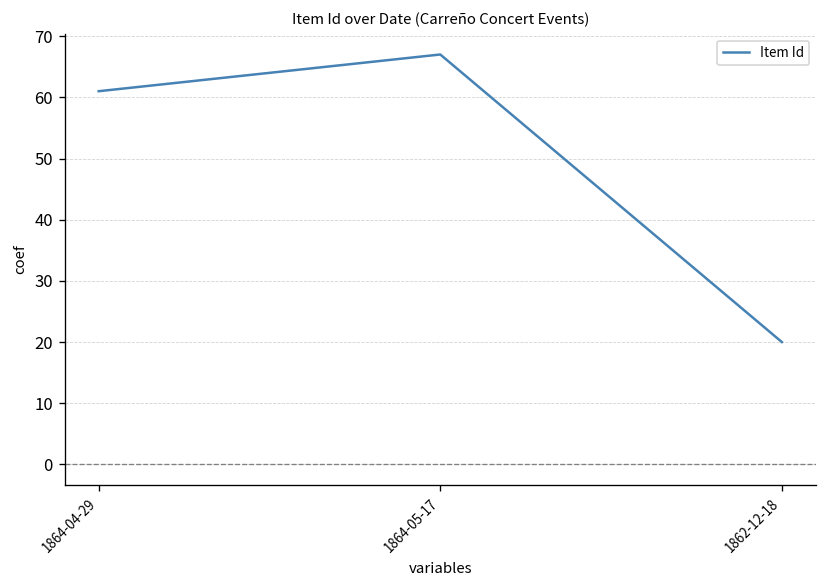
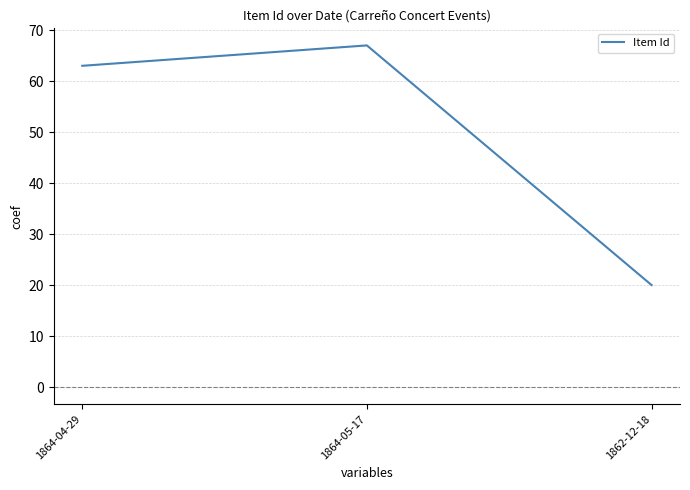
  {
-   "1864-04-29": 61,
+   "1864-04-29": 63,
    "1864-05-17": 67,
    "1862-12-18": 20
  }
